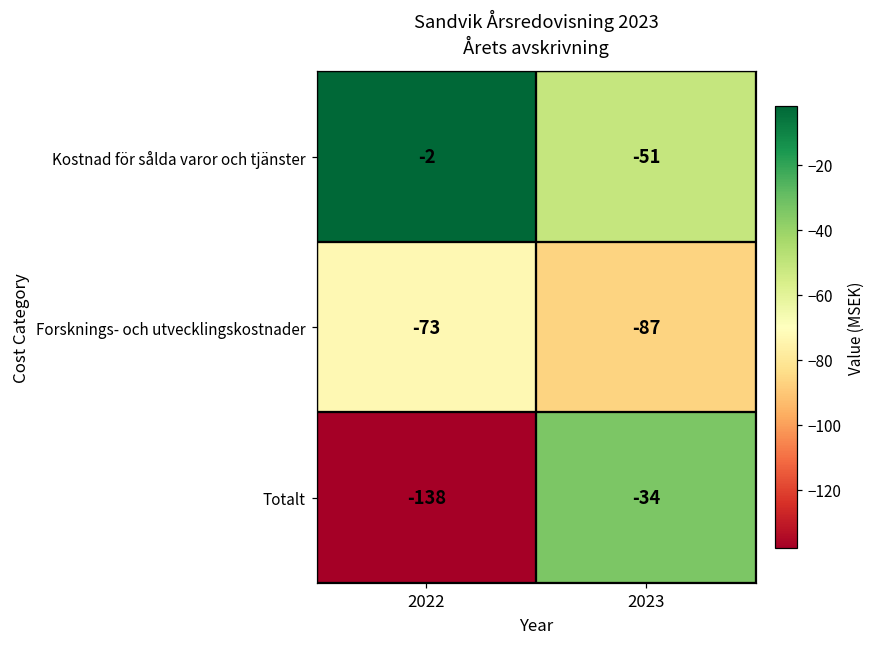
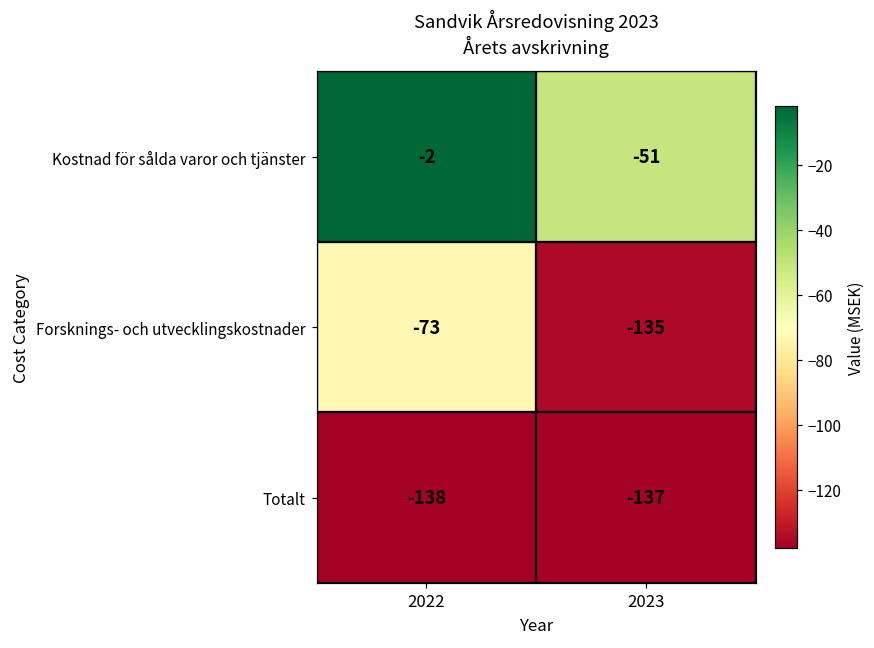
  {
    "Kostnad för sålda varor och tjänster": {
      "2022": -2,
      "2023": -51
    },
    "Forsknings- och utvecklingskostnader": {
      "2022": -73,
-     "2023": -87
+     "2023": -135
    },
    "Totalt": {
      "2022": -138,
-     "2023": -34
+     "2023": -137
    }
  }
